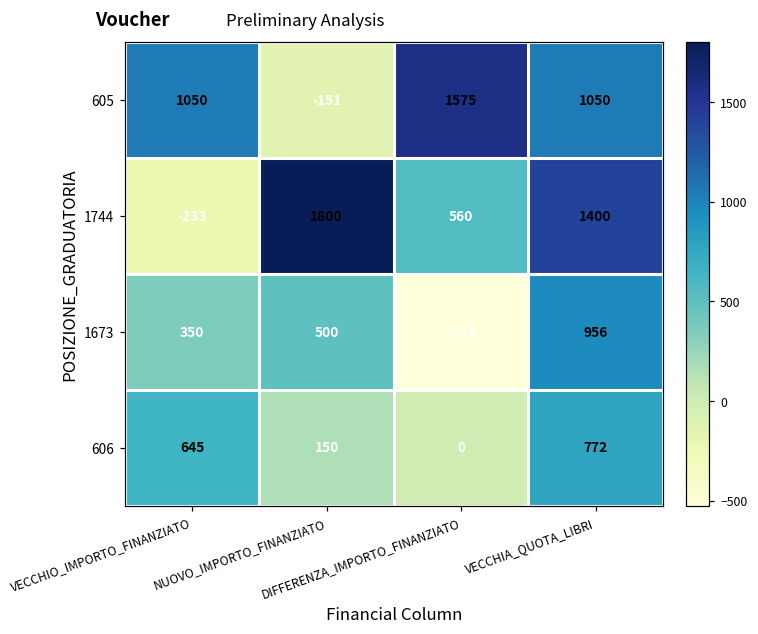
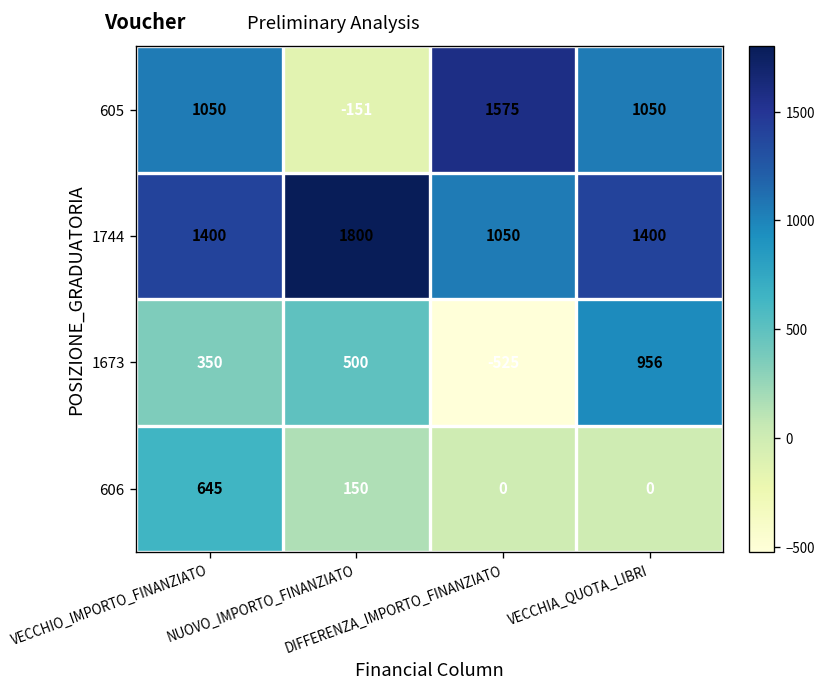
  {
    "605": {
      "VECCHIO_IMPORTO_FINANZIATO": 1050,
      "NUOVO_IMPORTO_FINANZIATO": -151,
      "DIFFERENZA_IMPORTO_FINANZIATO": 1575,
      "VECCHIA_QUOTA_LIBRI": 1050
    },
    "1744": {
-     "VECCHIO_IMPORTO_FINANZIATO": -233,
+     "VECCHIO_IMPORTO_FINANZIATO": 1400,
      "NUOVO_IMPORTO_FINANZIATO": 1800,
-     "DIFFERENZA_IMPORTO_FINANZIATO": 560,
+     "DIFFERENZA_IMPORTO_FINANZIATO": 1050,
      "VECCHIA_QUOTA_LIBRI": 1400
    },
    "1673": {
      "VECCHIO_IMPORTO_FINANZIATO": 350,
      "NUOVO_IMPORTO_FINANZIATO": 500,
      "VECCHIA_QUOTA_LIBRI": 956
    },
    "606": {
      "VECCHIO_IMPORTO_FINANZIATO": 645,
      "NUOVO_IMPORTO_FINANZIATO": 150,
      "DIFFERENZA_IMPORTO_FINANZIATO": 0,
-     "VECCHIA_QUOTA_LIBRI": 772
+     "VECCHIA_QUOTA_LIBRI": 0
    }
  }
